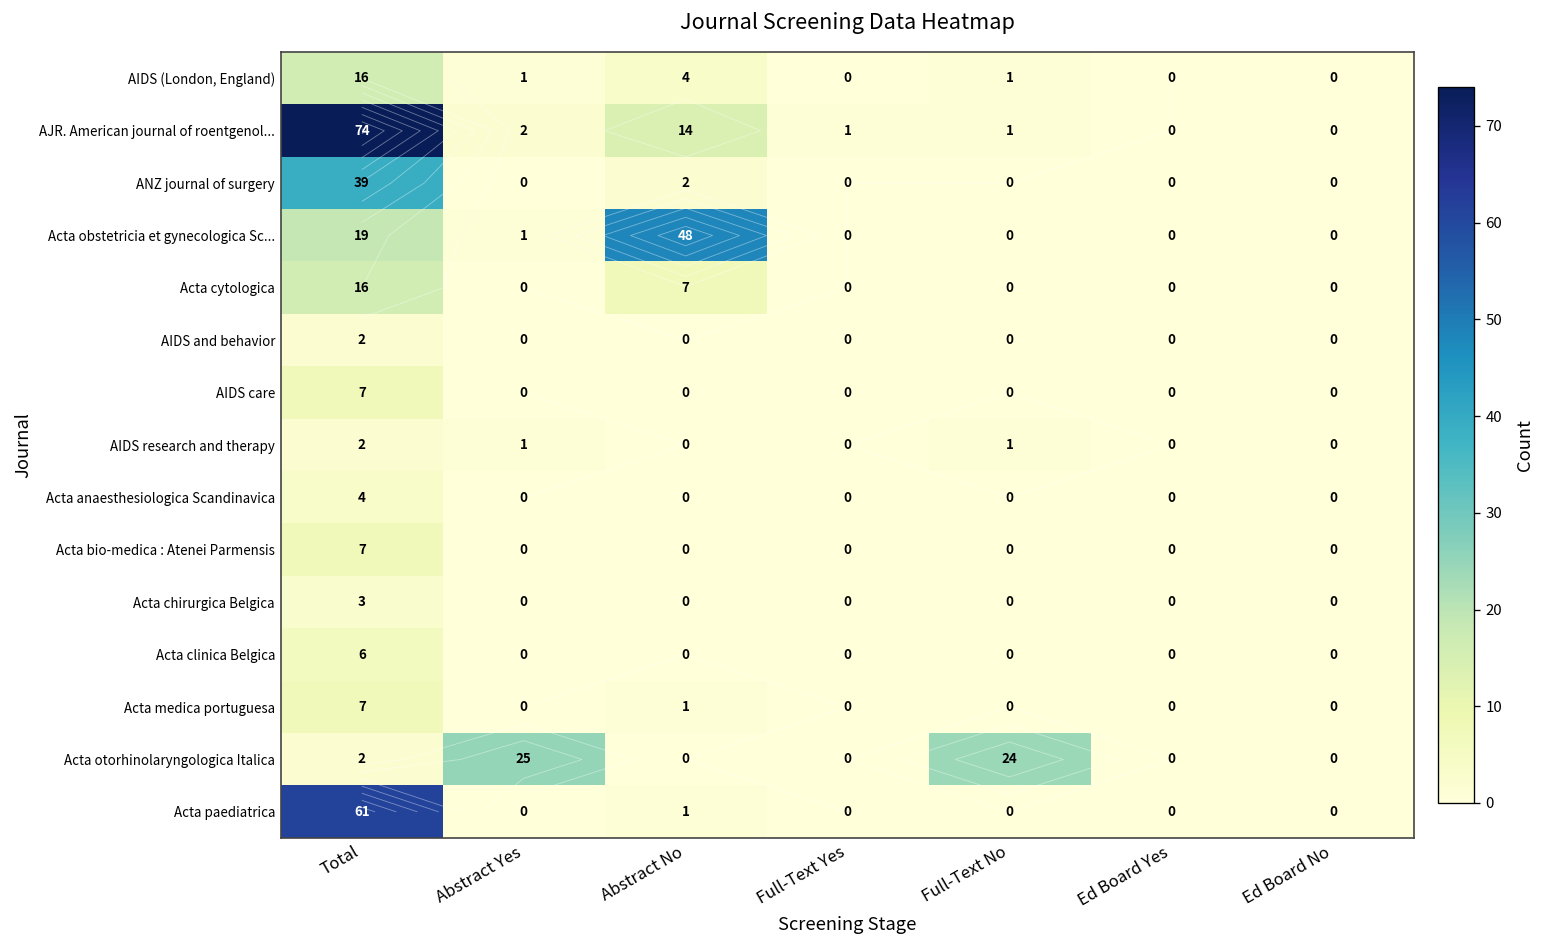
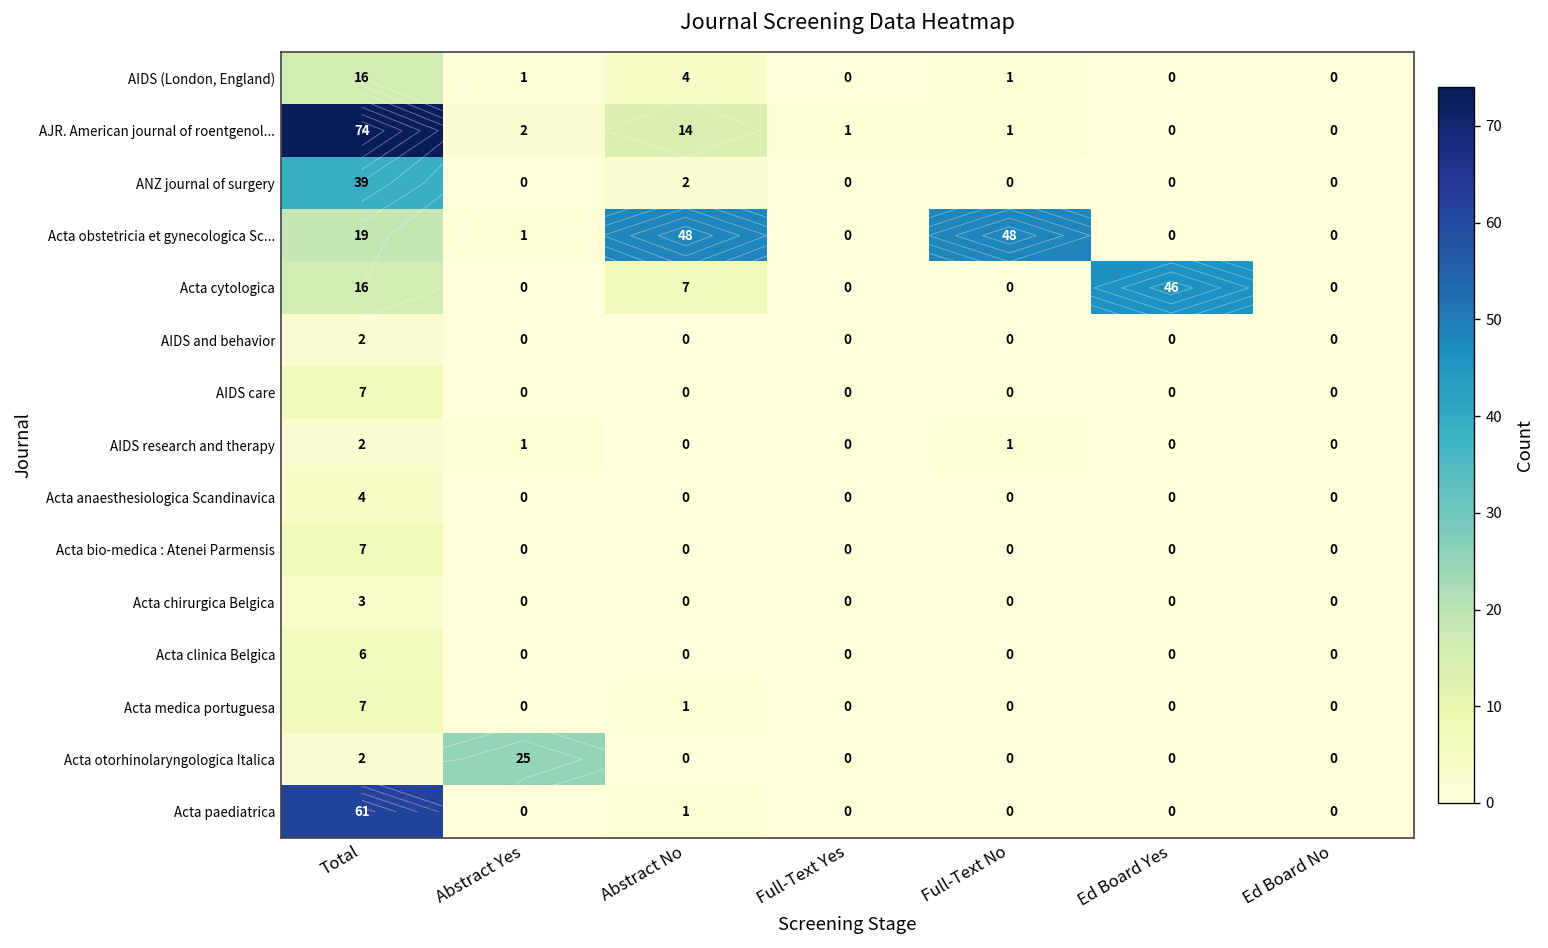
  {
    "AIDS (London, England)": {
      "Total": 16,
      "Abstract Yes": 1,
      "Abstract No": 4,
      "Full-Text Yes": 0,
      "Full-Text No": 1,
      "Ed Board Yes": 0,
      "Ed Board No": 0
    },
    "AJR. American journal of roentgenol...": {
      "Total": 74,
      "Abstract Yes": 2,
      "Abstract No": 14,
      "Full-Text Yes": 1,
      "Full-Text No": 1,
      "Ed Board Yes": 0,
      "Ed Board No": 0
    },
    "ANZ journal of surgery": {
      "Total": 39,
      "Abstract Yes": 0,
      "Abstract No": 2,
      "Full-Text Yes": 0,
      "Full-Text No": 0,
      "Ed Board Yes": 0,
      "Ed Board No": 0
    },
    "Acta obstetricia et gynecologica Sc...": {
      "Total": 19,
      "Abstract Yes": 1,
      "Abstract No": 48,
      "Full-Text Yes": 0,
-     "Full-Text No": 0,
+     "Full-Text No": 48,
      "Ed Board Yes": 0,
      "Ed Board No": 0
    },
    "Acta cytologica": {
      "Total": 16,
      "Abstract Yes": 0,
      "Abstract No": 7,
      "Full-Text Yes": 0,
      "Full-Text No": 0,
-     "Ed Board Yes": 0,
+     "Ed Board Yes": 46,
      "Ed Board No": 0
    },
    "AIDS and behavior": {
      "Total": 2,
      "Abstract Yes": 0,
      "Abstract No": 0,
      "Full-Text Yes": 0,
      "Full-Text No": 0,
      "Ed Board Yes": 0,
      "Ed Board No": 0
    },
    "AIDS care": {
      "Total": 7,
      "Abstract Yes": 0,
      "Abstract No": 0,
      "Full-Text Yes": 0,
      "Full-Text No": 0,
      "Ed Board Yes": 0,
      "Ed Board No": 0
    },
    "AIDS research and therapy": {
      "Total": 2,
      "Abstract Yes": 1,
      "Abstract No": 0,
      "Full-Text Yes": 0,
      "Full-Text No": 1,
      "Ed Board Yes": 0,
      "Ed Board No": 0
    },
    "Acta anaesthesiologica Scandinavica": {
      "Total": 4,
      "Abstract Yes": 0,
      "Abstract No": 0,
      "Full-Text Yes": 0,
      "Full-Text No": 0,
      "Ed Board Yes": 0,
      "Ed Board No": 0
    },
    "Acta bio-medica : Atenei Parmensis": {
      "Total": 7,
      "Abstract Yes": 0,
      "Abstract No": 0,
      "Full-Text Yes": 0,
      "Full-Text No": 0,
      "Ed Board Yes": 0,
      "Ed Board No": 0
    },
    "Acta chirurgica Belgica": {
      "Total": 3,
      "Abstract Yes": 0,
      "Abstract No": 0,
      "Full-Text Yes": 0,
      "Full-Text No": 0,
      "Ed Board Yes": 0,
      "Ed Board No": 0
    },
    "Acta clinica Belgica": {
      "Total": 6,
      "Abstract Yes": 0,
      "Abstract No": 0,
      "Full-Text Yes": 0,
      "Full-Text No": 0,
      "Ed Board Yes": 0,
      "Ed Board No": 0
    },
    "Acta medica portuguesa": {
      "Total": 7,
      "Abstract Yes": 0,
      "Abstract No": 1,
      "Full-Text Yes": 0,
      "Full-Text No": 0,
      "Ed Board Yes": 0,
      "Ed Board No": 0
    },
    "Acta otorhinolaryngologica Italica": {
      "Total": 2,
      "Abstract Yes": 25,
      "Abstract No": 0,
      "Full-Text Yes": 0,
-     "Full-Text No": 24,
+     "Full-Text No": 0,
      "Ed Board Yes": 0,
      "Ed Board No": 0
    },
    "Acta paediatrica": {
      "Total": 61,
      "Abstract Yes": 0,
      "Abstract No": 1,
      "Full-Text Yes": 0,
      "Full-Text No": 0,
      "Ed Board Yes": 0,
      "Ed Board No": 0
    }
  }
